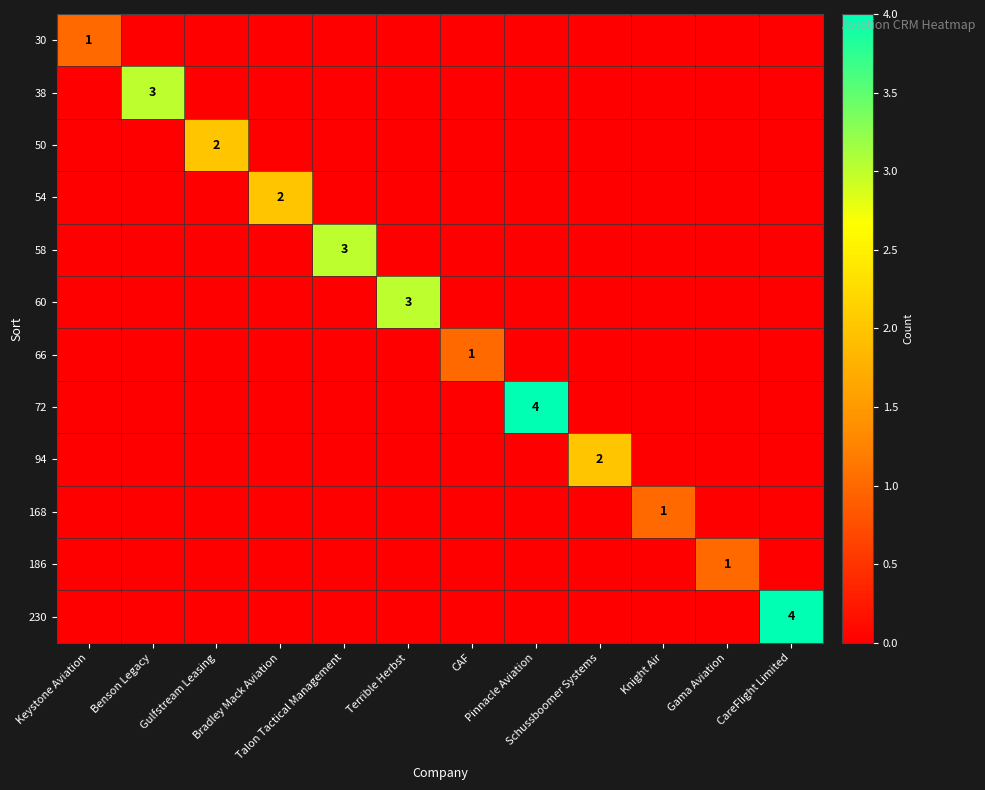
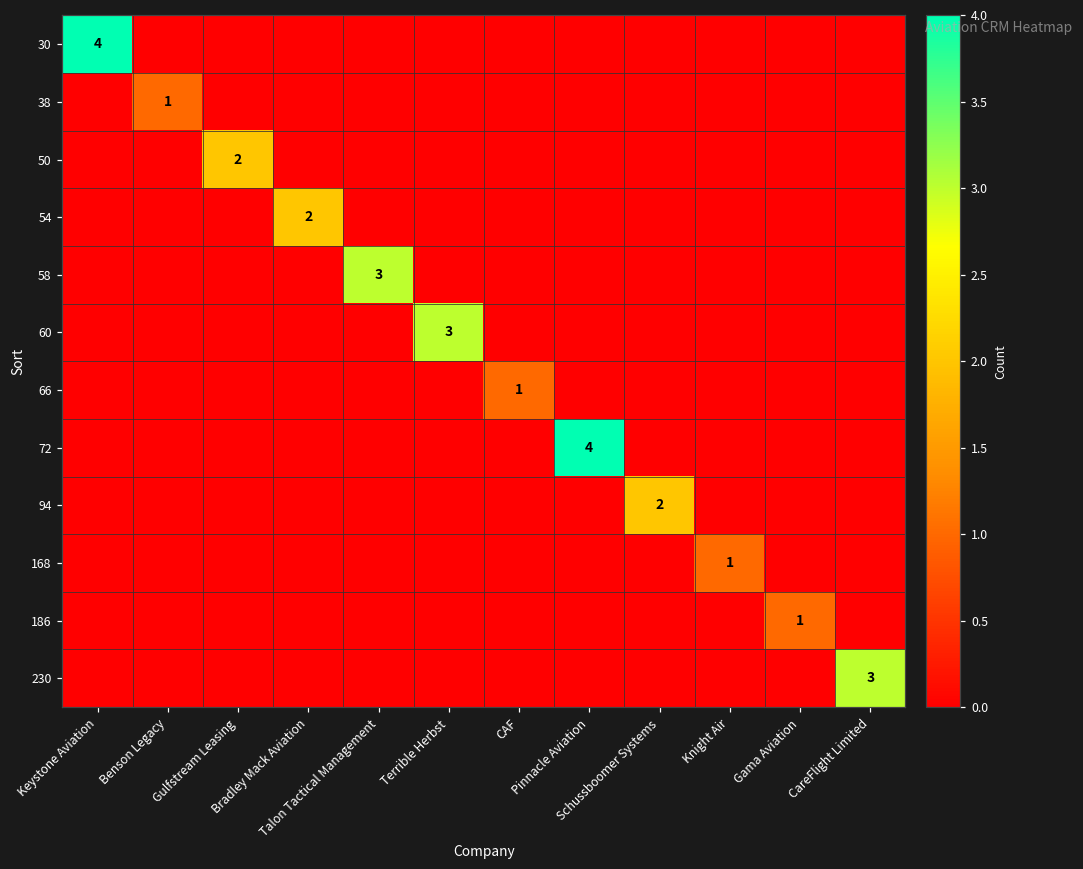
  {
    "30": {
-     "Keystone Aviation": 1
+     "Keystone Aviation": 4
    },
    "38": {
-     "Benson Legacy": 3
+     "Benson Legacy": 1
    },
    "50": {
      "Gulfstream Leasing": 2
    },
    "54": {
      "Bradley Mack Aviation": 2
    },
    "58": {
      "Talon Tactical Management": 3
    },
    "60": {
      "Terrible Herbst": 3
    },
    "66": {
      "CAF": 1
    },
    "72": {
      "Pinnacle Aviation": 4
    },
    "94": {
      "Schussboomer Systems": 2
    },
    "168": {
      "Knight Air": 1
    },
    "186": {
      "Gama Aviation": 1
    },
    "230": {
-     "CareFlight Limited": 4
+     "CareFlight Limited": 3
    }
  }
